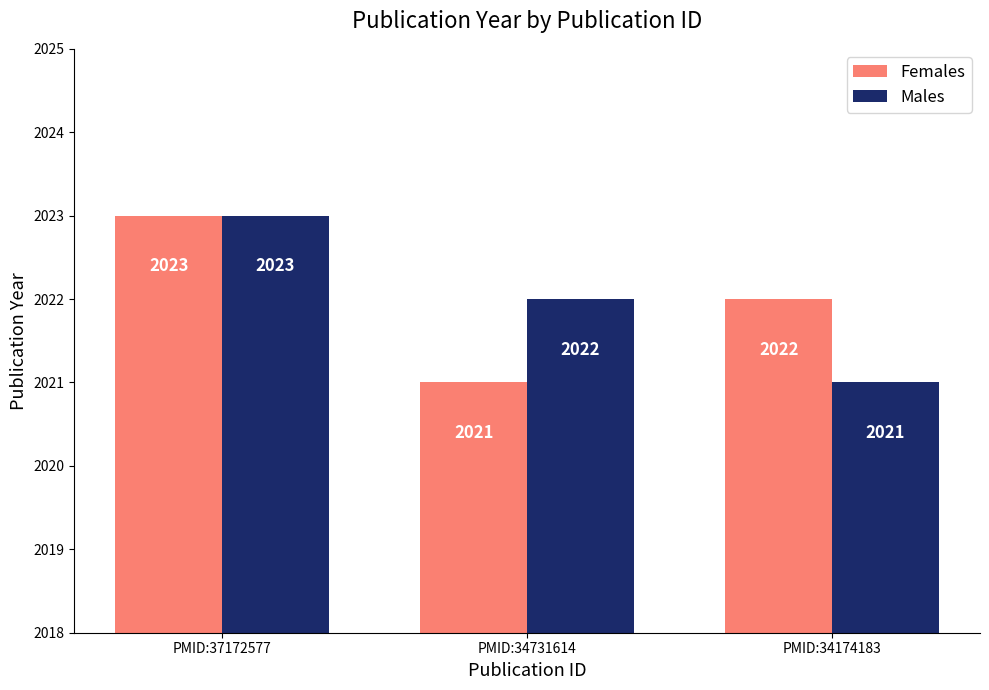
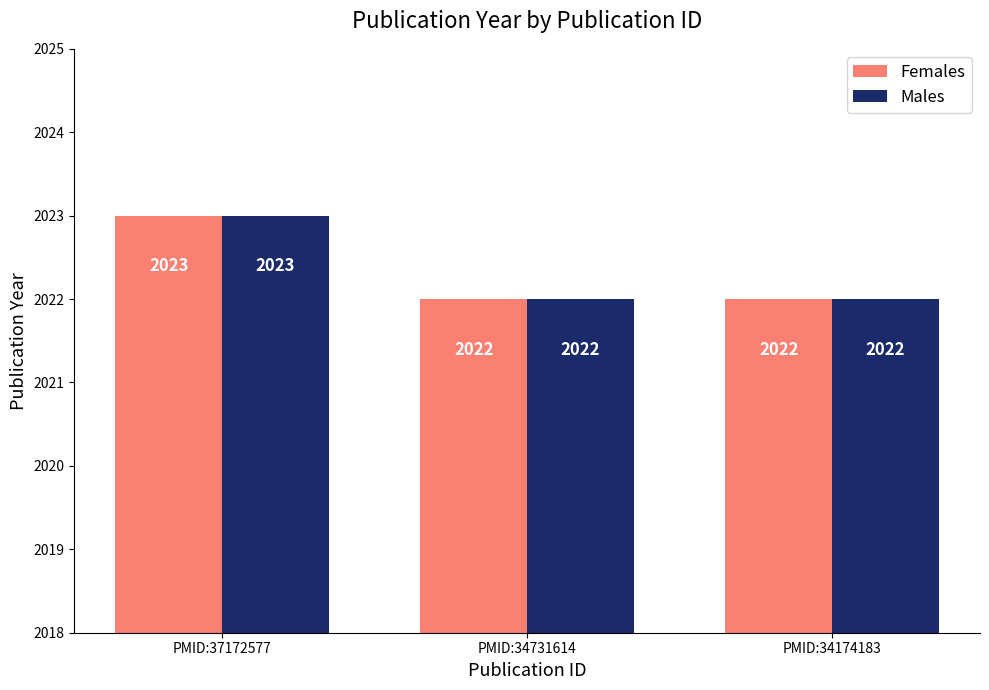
  {
    "Females": {
      "PMID:37172577": 2023,
-     "PMID:34731614": 2021,
+     "PMID:34731614": 2022,
      "PMID:34174183": 2022
    },
    "Males": {
      "PMID:37172577": 2023,
      "PMID:34731614": 2022,
-     "PMID:34174183": 2021
+     "PMID:34174183": 2022
    }
  }
